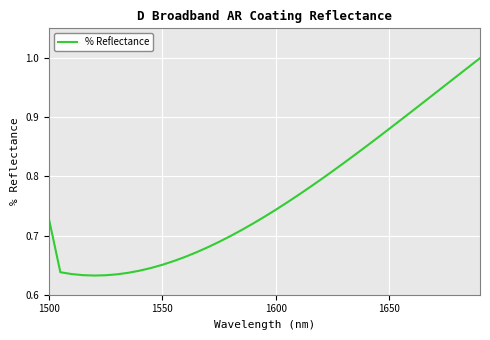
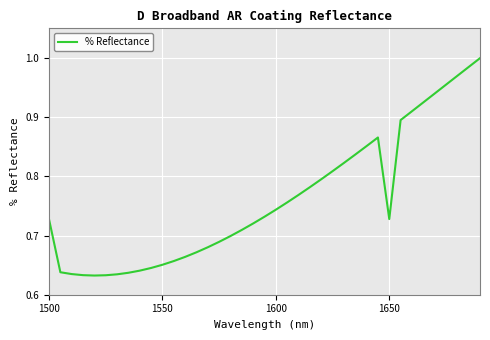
  {
    "1500": 0.73,
    "1550": 0.65,
    "1600": 0.74,
-   "1650": 0.88
+   "1650": 0.73
  }
